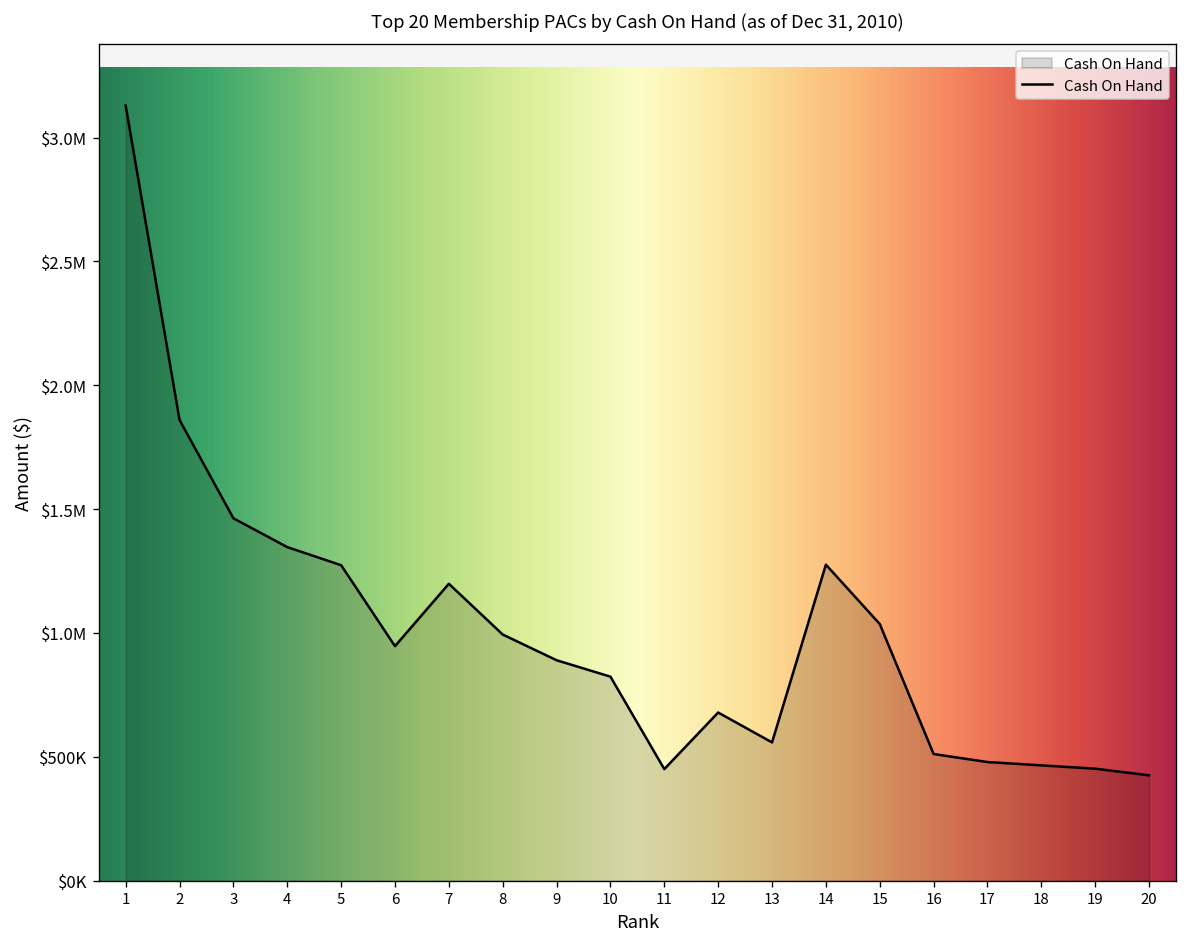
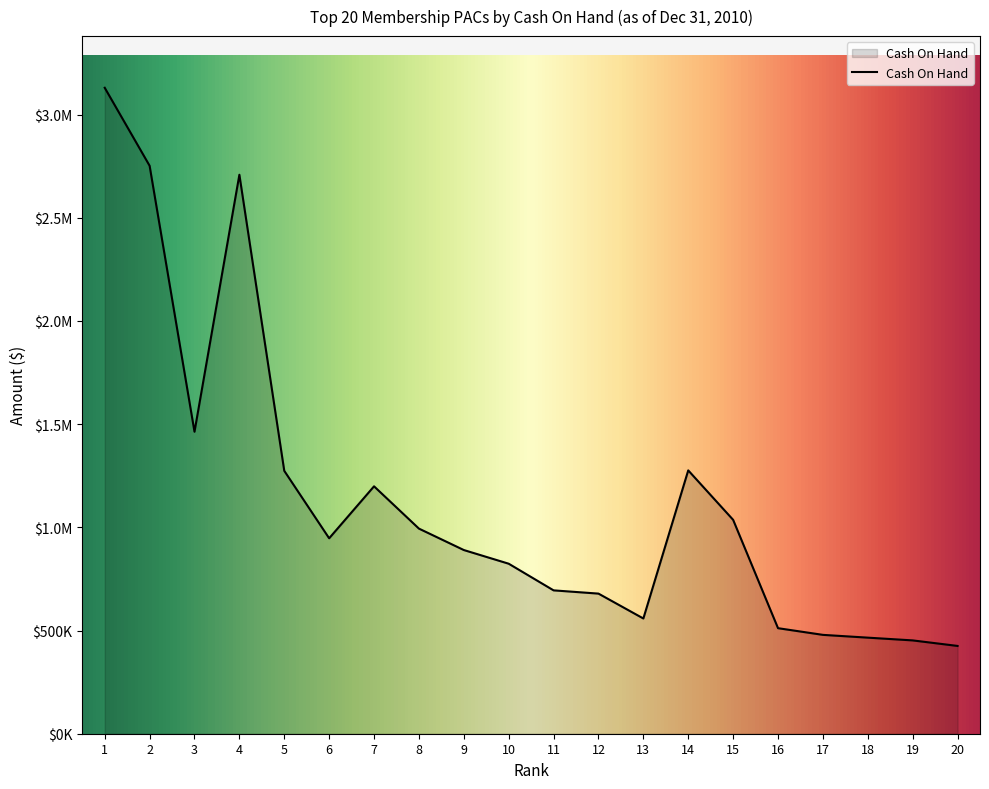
  {
    "1": "$3130000",
-   "2": "$1860000",
+   "2": "$2750000",
    "3": "$1460000",
-   "4": "$1350000",
+   "4": "$2710000",
    "5": "$1270000",
    "6": "$950000",
    "7": "$1200000",
    "8": "$990000",
    "9": "$890000",
    "10": "$820000",
-   "11": "$450000",
+   "11": "$690000",
    "12": "$680000",
    "13": "$560000",
    "14": "$1280000",
    "15": "$1040000",
    "16": "$510000",
    "17": "$480000",
    "18": "$470000",
    "19": "$450000",
    "20": "$430000"
  }
